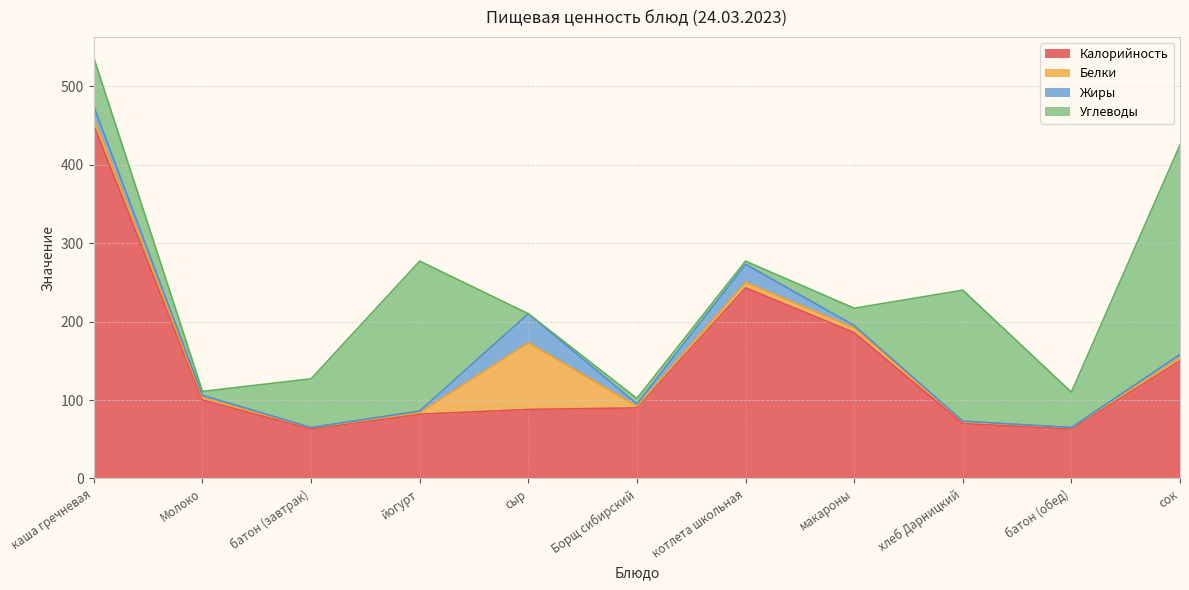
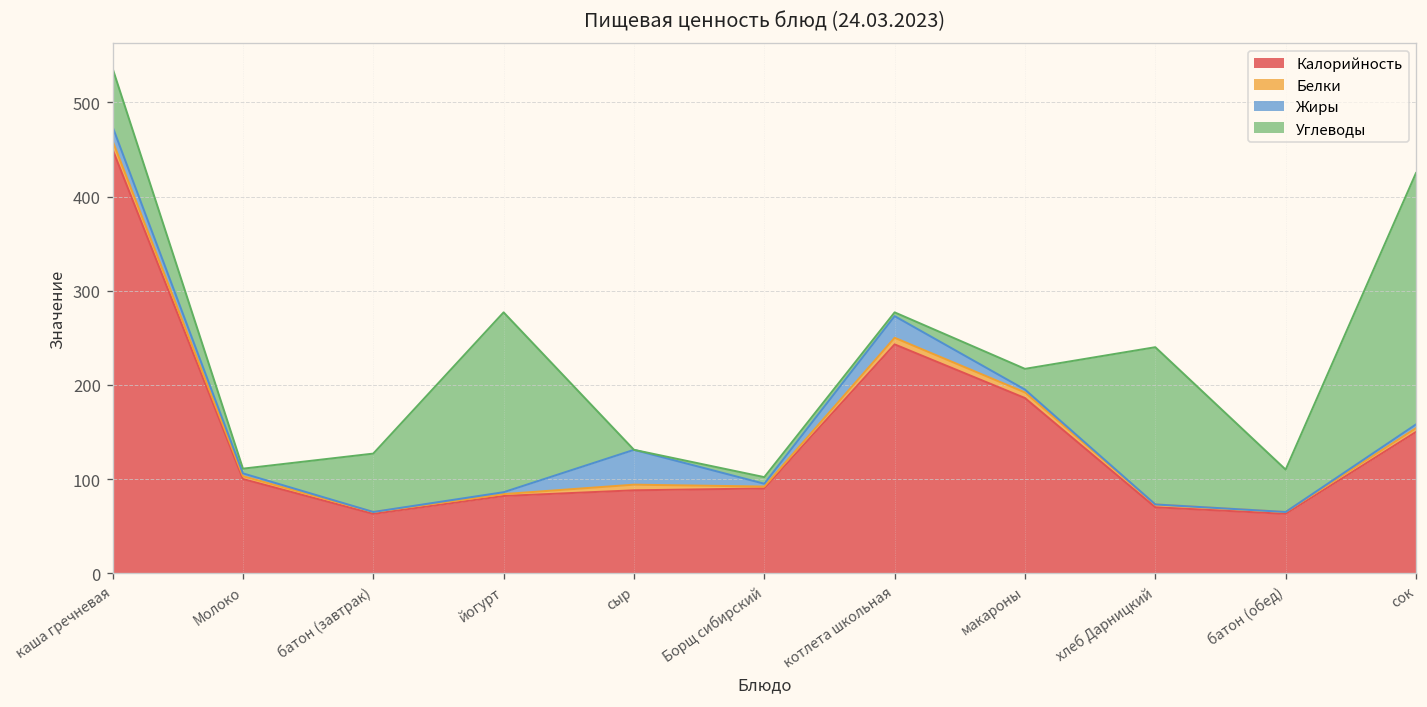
  {
    "Калорийность": {
      "каша гречневая": 450,
      "сыр": 90,
      "котлета школьная": 240,
      "макароны": 190,
      "сок": 150
    },
    "Белки": {
      "каша гречневая": 10,
-     "сыр": 90,
+     "сыр": 10,
      "котлета школьная": 10,
      "сок": 0
    },
    "Жиры": {
      "каша гречневая": 20,
      "котлета школьная": 20,
      "сок": 0
    },
    "Углеводы": {
      "каша гречневая": 60,
      "Молоко": 10,
      "батон (завтрак)": 60,
      "йогурт": 190,
      "Борщ сибирский": 10,
      "котлета школьная": 0,
      "макароны": 20,
      "хлеб Дарницкий": 170,
      "батон (обед)": 50,
      "сок": 270
    }
  }
